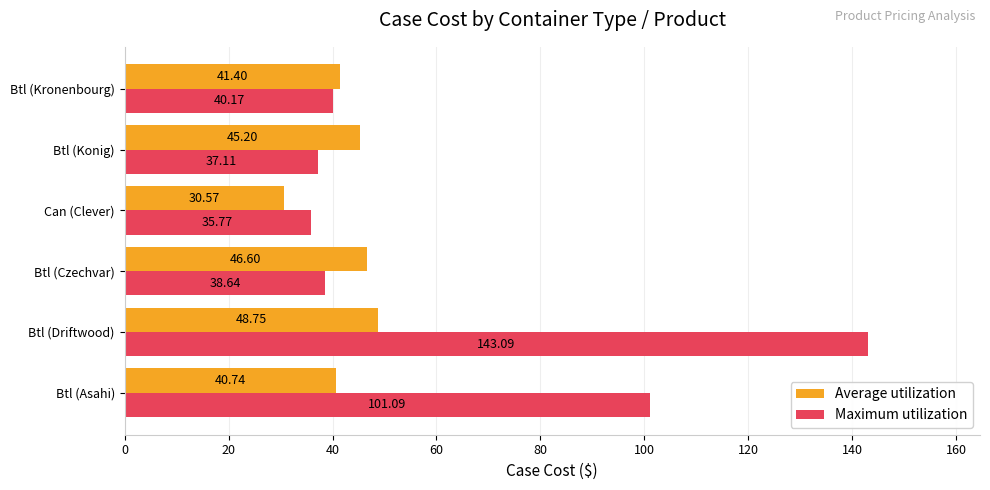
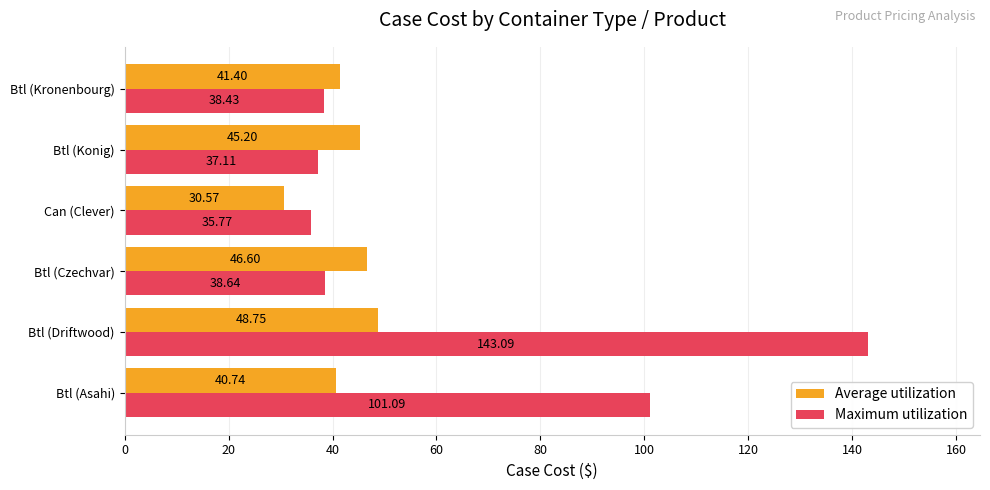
  {
    "Average utilization": {
      "Btl (Kronenbourg)": 41.40,
      "Btl (Konig)": 45.20,
      "Can (Clever)": 30.57,
      "Btl (Czechvar)": 46.60,
      "Btl (Driftwood)": 48.75,
      "Btl (Asahi)": 40.74
    },
    "Maximum utilization": {
-     "Btl (Kronenbourg)": 40.17,
+     "Btl (Kronenbourg)": 38.43,
      "Btl (Konig)": 37.11,
      "Can (Clever)": 35.77,
      "Btl (Czechvar)": 38.64,
      "Btl (Driftwood)": 143.09,
      "Btl (Asahi)": 101.09
    }
  }
